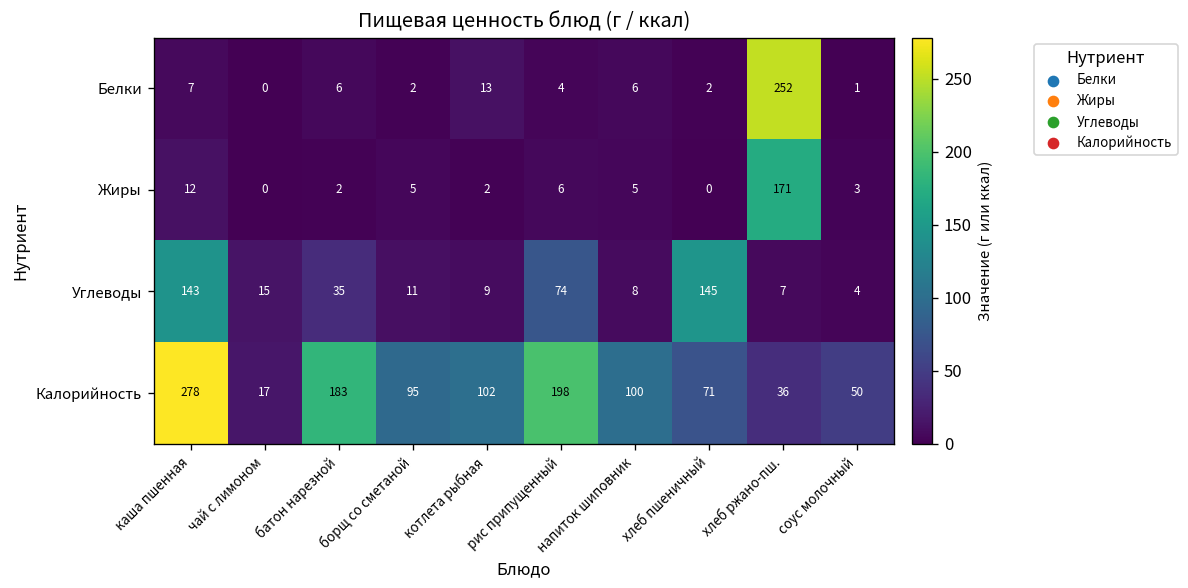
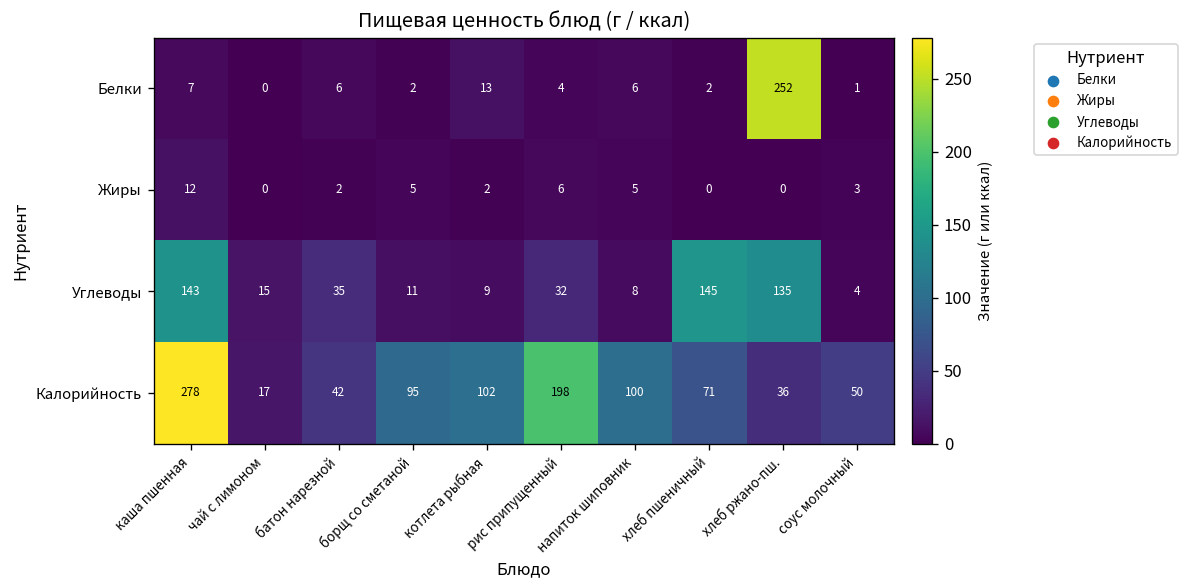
  {
    "Белки": {
      "каша пшенная": 7,
      "чай с лимоном": 0,
      "батон нарезной": 6,
      "борщ со сметаной": 2,
      "котлета рыбная": 13,
      "рис припущенный": 4,
      "напиток шиповник": 6,
      "хлеб пшеничный": 2,
      "хлеб ржано-пш.": 252,
      "соус молочный": 1
    },
    "Жиры": {
      "каша пшенная": 12,
      "чай с лимоном": 0,
      "батон нарезной": 2,
      "борщ со сметаной": 5,
      "котлета рыбная": 2,
      "рис припущенный": 6,
      "напиток шиповник": 5,
      "хлеб пшеничный": 0,
-     "хлеб ржано-пш.": 171,
+     "хлеб ржано-пш.": 0,
      "соус молочный": 3
    },
    "Углеводы": {
      "каша пшенная": 143,
      "чай с лимоном": 15,
      "батон нарезной": 35,
      "борщ со сметаной": 11,
      "котлета рыбная": 9,
-     "рис припущенный": 74,
+     "рис припущенный": 32,
      "напиток шиповник": 8,
      "хлеб пшеничный": 145,
-     "хлеб ржано-пш.": 7,
+     "хлеб ржано-пш.": 135,
      "соус молочный": 4
    },
    "Калорийность": {
      "каша пшенная": 278,
      "чай с лимоном": 17,
-     "батон нарезной": 183,
+     "батон нарезной": 42,
      "борщ со сметаной": 95,
      "котлета рыбная": 102,
      "рис припущенный": 198,
      "напиток шиповник": 100,
      "хлеб пшеничный": 71,
      "хлеб ржано-пш.": 36,
      "соус молочный": 50
    }
  }
